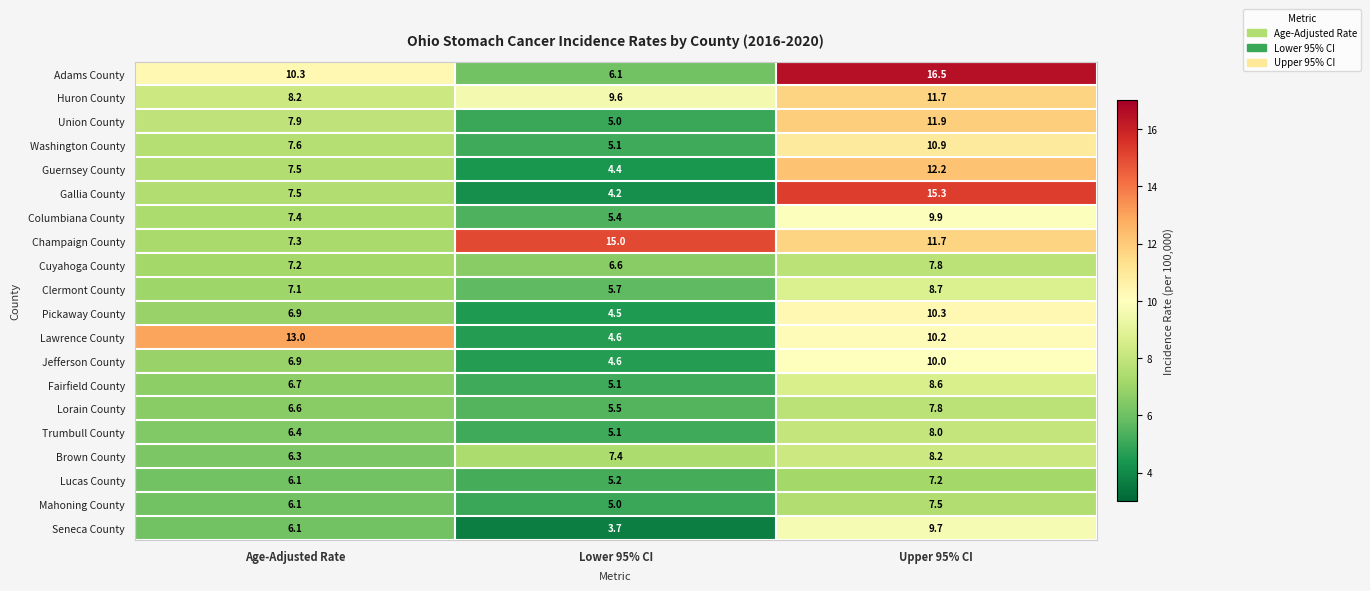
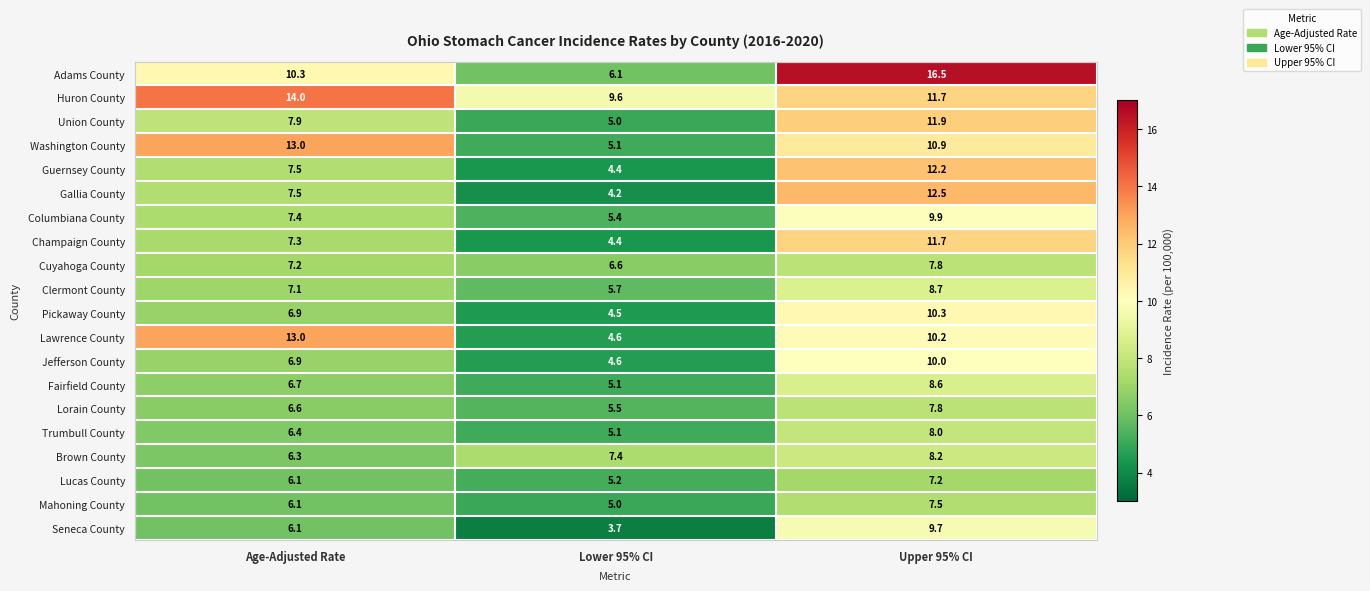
  {
    "Adams County": {
      "Age-Adjusted Rate": 10.3,
      "Lower 95% CI": 6.1,
      "Upper 95% CI": 16.5
    },
    "Huron County": {
-     "Age-Adjusted Rate": 8.2,
+     "Age-Adjusted Rate": 14.0,
      "Lower 95% CI": 9.6,
      "Upper 95% CI": 11.7
    },
    "Union County": {
      "Age-Adjusted Rate": 7.9,
      "Lower 95% CI": 5.0,
      "Upper 95% CI": 11.9
    },
    "Washington County": {
-     "Age-Adjusted Rate": 7.6,
+     "Age-Adjusted Rate": 13.0,
      "Lower 95% CI": 5.1,
      "Upper 95% CI": 10.9
    },
    "Guernsey County": {
      "Age-Adjusted Rate": 7.5,
      "Lower 95% CI": 4.4,
      "Upper 95% CI": 12.2
    },
    "Gallia County": {
      "Age-Adjusted Rate": 7.5,
      "Lower 95% CI": 4.2,
-     "Upper 95% CI": 15.3
+     "Upper 95% CI": 12.5
    },
    "Columbiana County": {
      "Age-Adjusted Rate": 7.4,
      "Lower 95% CI": 5.4,
      "Upper 95% CI": 9.9
    },
    "Champaign County": {
      "Age-Adjusted Rate": 7.3,
-     "Lower 95% CI": 15.0,
+     "Lower 95% CI": 4.4,
      "Upper 95% CI": 11.7
    },
    "Cuyahoga County": {
      "Age-Adjusted Rate": 7.2,
      "Lower 95% CI": 6.6,
      "Upper 95% CI": 7.8
    },
    "Clermont County": {
      "Age-Adjusted Rate": 7.1,
      "Lower 95% CI": 5.7,
      "Upper 95% CI": 8.7
    },
    "Pickaway County": {
      "Age-Adjusted Rate": 6.9,
      "Lower 95% CI": 4.5,
      "Upper 95% CI": 10.3
    },
    "Lawrence County": {
      "Age-Adjusted Rate": 13.0,
      "Lower 95% CI": 4.6,
      "Upper 95% CI": 10.2
    },
    "Jefferson County": {
      "Age-Adjusted Rate": 6.9,
      "Lower 95% CI": 4.6,
      "Upper 95% CI": 10.0
    },
    "Fairfield County": {
      "Age-Adjusted Rate": 6.7,
      "Lower 95% CI": 5.1,
      "Upper 95% CI": 8.6
    },
    "Lorain County": {
      "Age-Adjusted Rate": 6.6,
      "Lower 95% CI": 5.5,
      "Upper 95% CI": 7.8
    },
    "Trumbull County": {
      "Age-Adjusted Rate": 6.4,
      "Lower 95% CI": 5.1,
      "Upper 95% CI": 8.0
    },
    "Brown County": {
      "Age-Adjusted Rate": 6.3,
      "Lower 95% CI": 7.4,
      "Upper 95% CI": 8.2
    },
    "Lucas County": {
      "Age-Adjusted Rate": 6.1,
      "Lower 95% CI": 5.2,
      "Upper 95% CI": 7.2
    },
    "Mahoning County": {
      "Age-Adjusted Rate": 6.1,
      "Lower 95% CI": 5.0,
      "Upper 95% CI": 7.5
    },
    "Seneca County": {
      "Age-Adjusted Rate": 6.1,
      "Lower 95% CI": 3.7,
      "Upper 95% CI": 9.7
    }
  }
